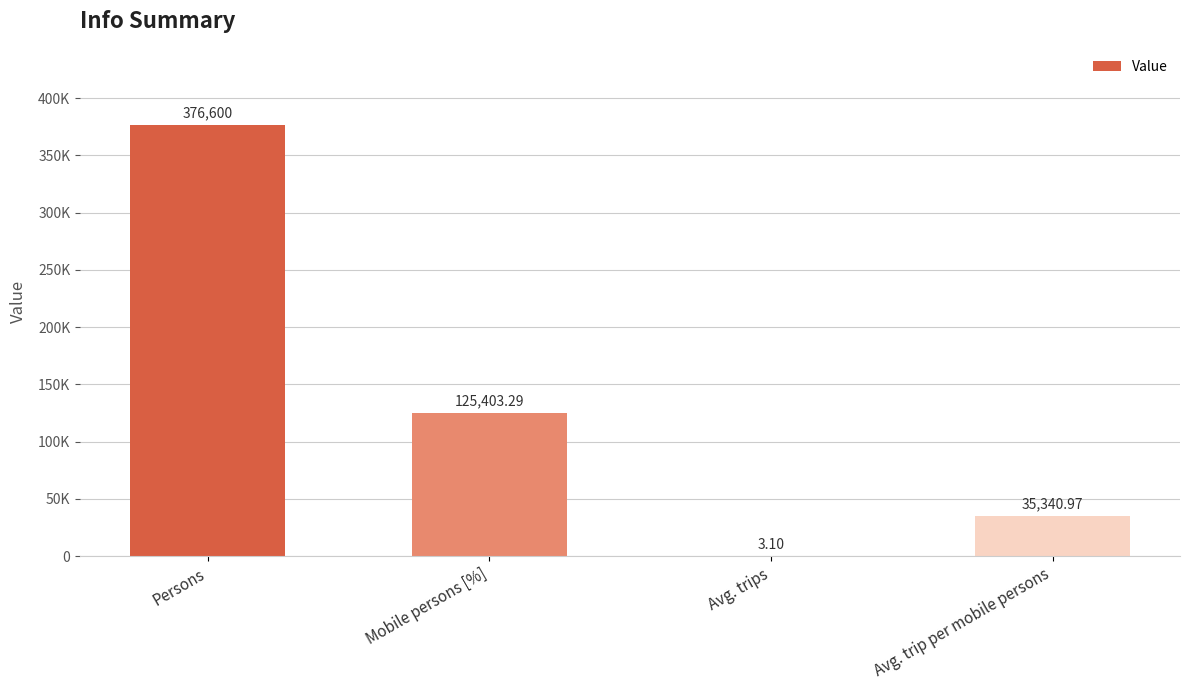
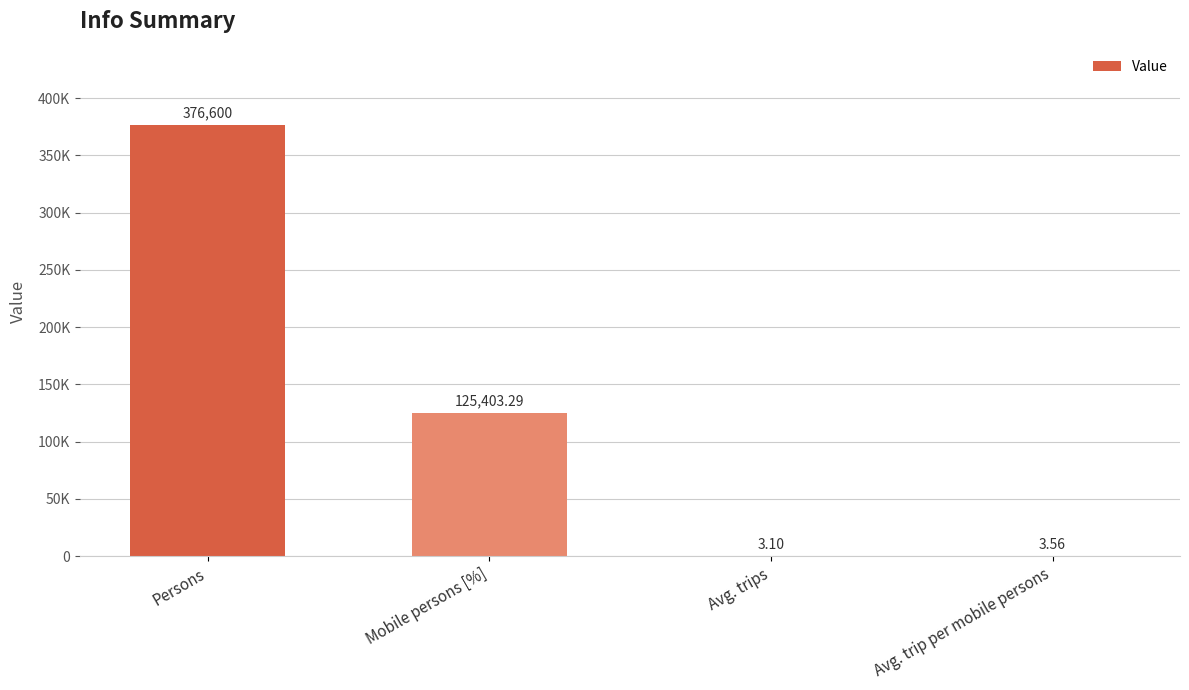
  {
    "Persons": "376,600",
    "Mobile persons [%]": "125,403.29",
    "Avg. trips": "3.10",
-   "Avg. trip per mobile persons": "35,340.97"
+   "Avg. trip per mobile persons": "3.56"
  }
